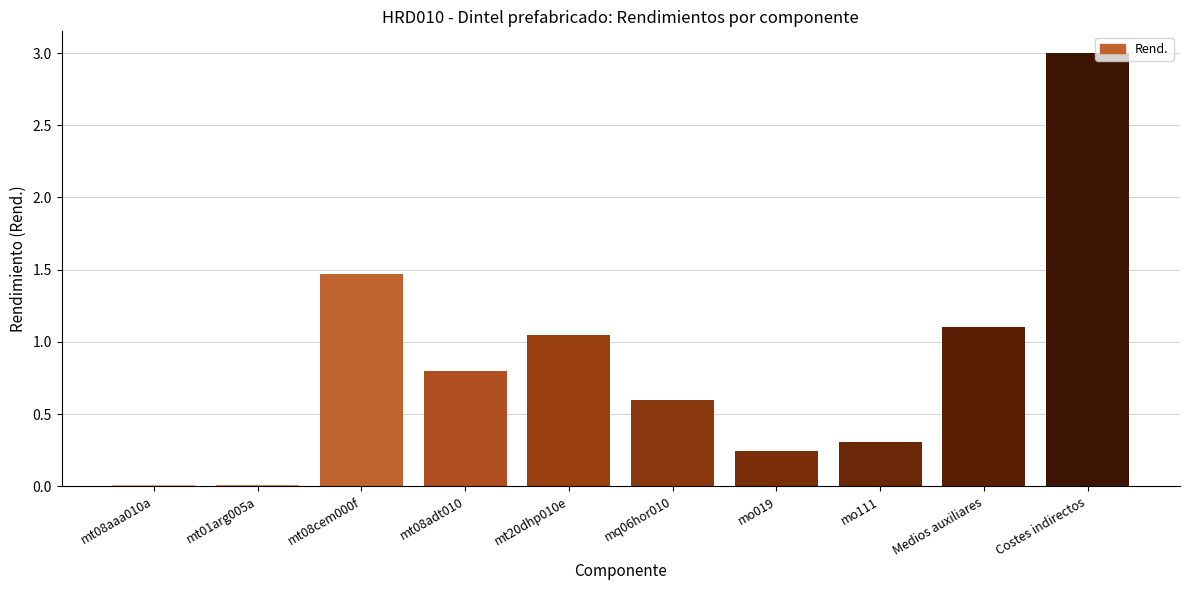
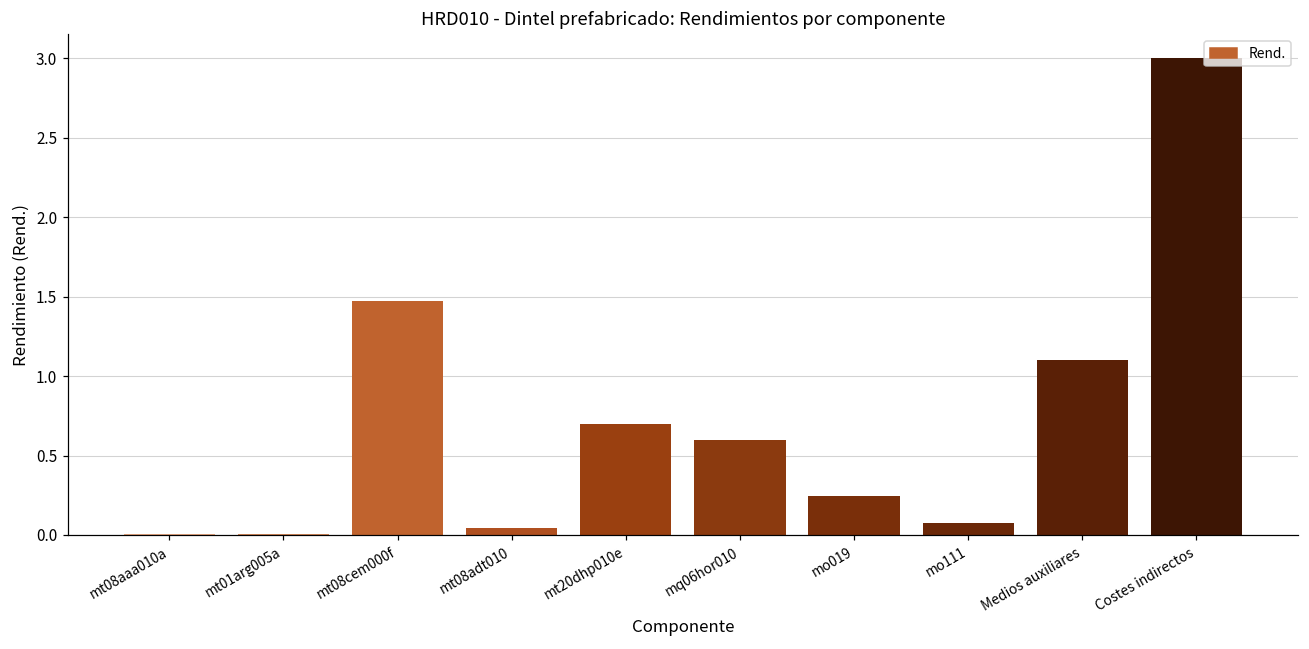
  {
    "mt08cem000f": 1.47,
-   "mt08adt010": 0.80,
-   "mt20dhp010e": 1.05,
+   "mt08adt010": 0.05,
+   "mt20dhp010e": 0.70,
    "mq06hor010": 0.60,
    "mo019": 0.25,
-   "mo111": 0.30,
+   "mo111": 0.08,
    "Medios auxiliares": 1.10,
    "Costes indirectos": 3.00
  }
